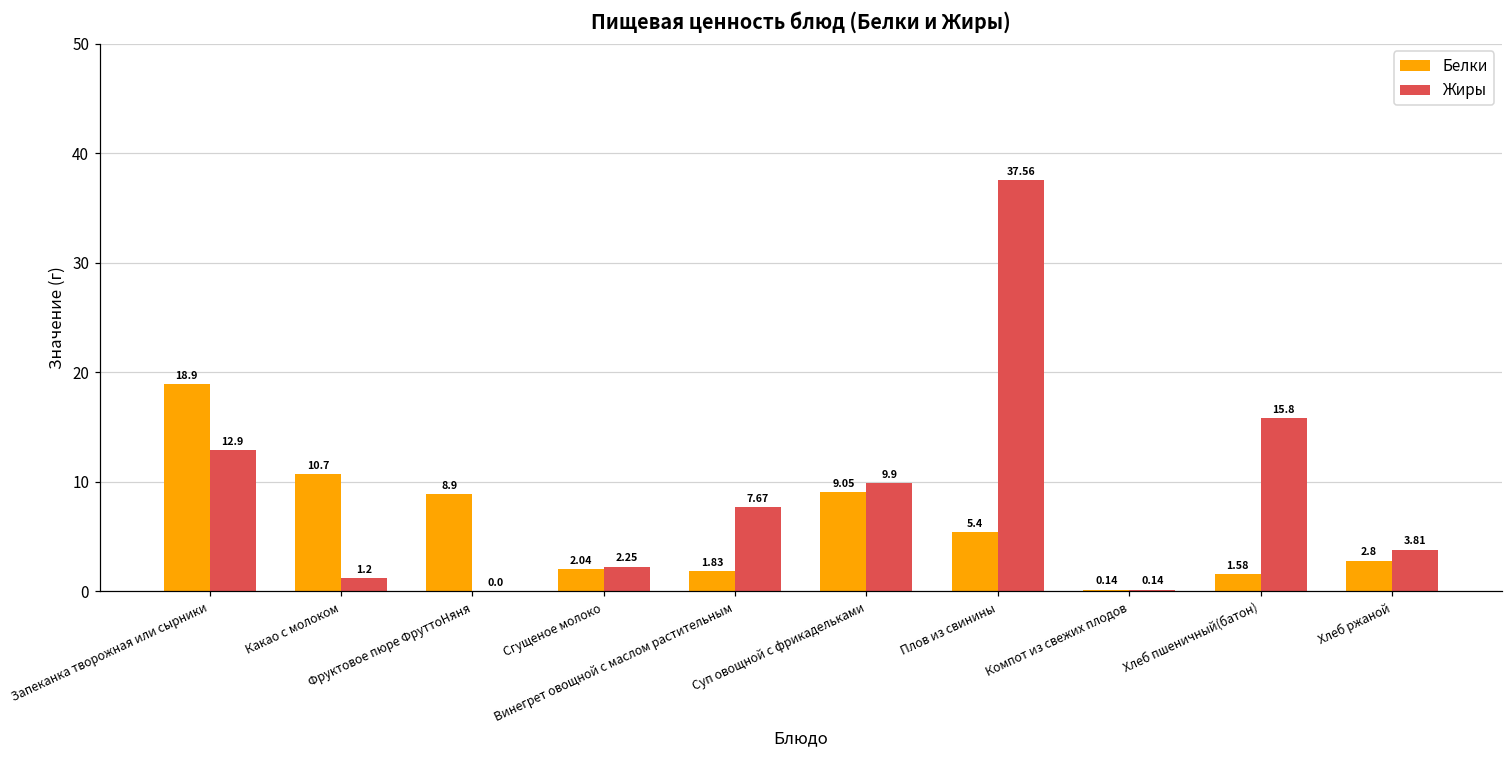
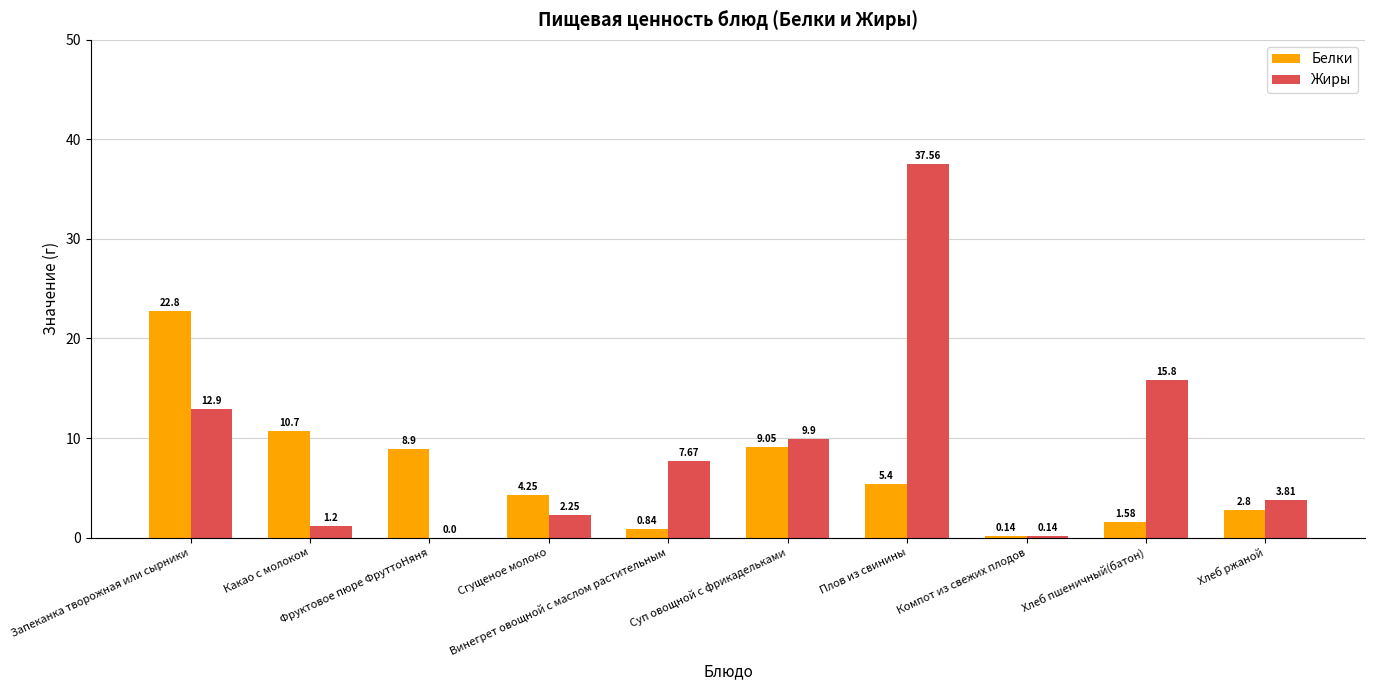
  {
    "Белки": {
-     "Запеканка творожная или сырники": 18.9,
+     "Запеканка творожная или сырники": 22.8,
      "Какао с молоком": 10.7,
      "Фруктовое пюре ФруттоНяня": 8.9,
-     "Сгущеное молоко": 2.04,
-     "Винегрет овощной с маслом растительным": 1.83,
+     "Сгущеное молоко": 4.25,
+     "Винегрет овощной с маслом растительным": 0.84,
      "Суп овощной с фрикадельками": 9.05,
      "Плов из свинины": 5.4,
      "Компот из свежих плодов": 0.14,
      "Хлеб пшеничный(батон)": 1.58,
      "Хлеб ржаной": 2.8
    },
    "Жиры": {
      "Запеканка творожная или сырники": 12.9,
      "Какао с молоком": 1.2,
      "Фруктовое пюре ФруттоНяня": 0.0,
      "Сгущеное молоко": 2.25,
      "Винегрет овощной с маслом растительным": 7.67,
      "Суп овощной с фрикадельками": 9.9,
      "Плов из свинины": 37.56,
      "Компот из свежих плодов": 0.14,
      "Хлеб пшеничный(батон)": 15.8,
      "Хлеб ржаной": 3.81
    }
  }
